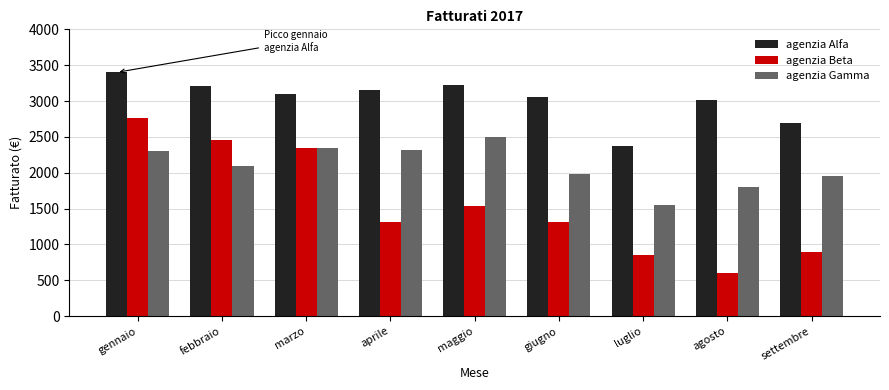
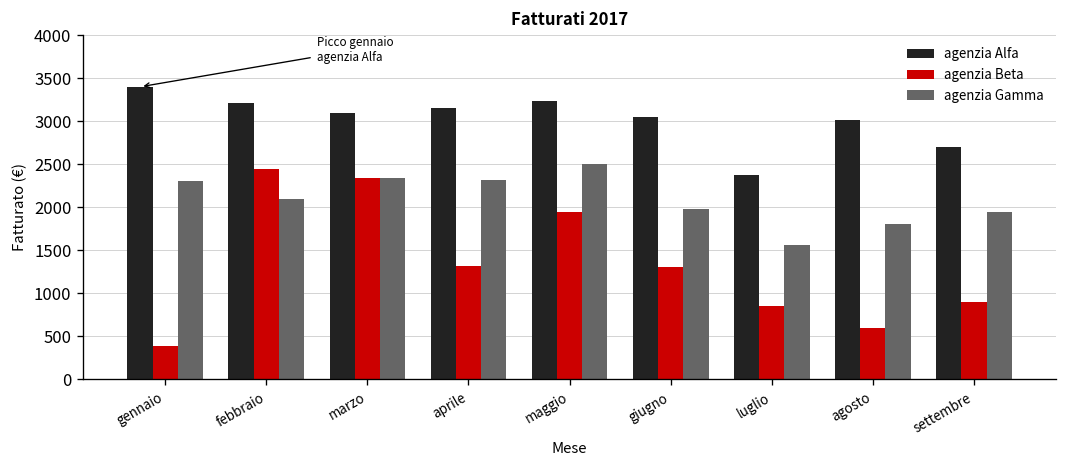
  {
    "agenzia Alfa": {
      "gennaio": 3400,
      "febbraio": 3200,
      "marzo": 3100,
      "aprile": 3200,
      "maggio": 3200,
      "giugno": 3100,
      "luglio": 2400,
      "agosto": 3000,
      "settembre": 2700
    },
    "agenzia Beta": {
-     "gennaio": 2800,
+     "gennaio": 400,
      "febbraio": 2500,
      "marzo": 2300,
      "aprile": 1300,
-     "maggio": 1500,
+     "maggio": 2000,
      "giugno": 1300,
      "luglio": 900,
      "agosto": 600,
      "settembre": 900
    },
    "agenzia Gamma": {
      "gennaio": 2300,
      "febbraio": 2100,
      "marzo": 2300,
      "aprile": 2300,
      "maggio": 2500,
      "giugno": 2000,
      "luglio": 1600,
      "agosto": 1800,
      "settembre": 2000
    }
  }
